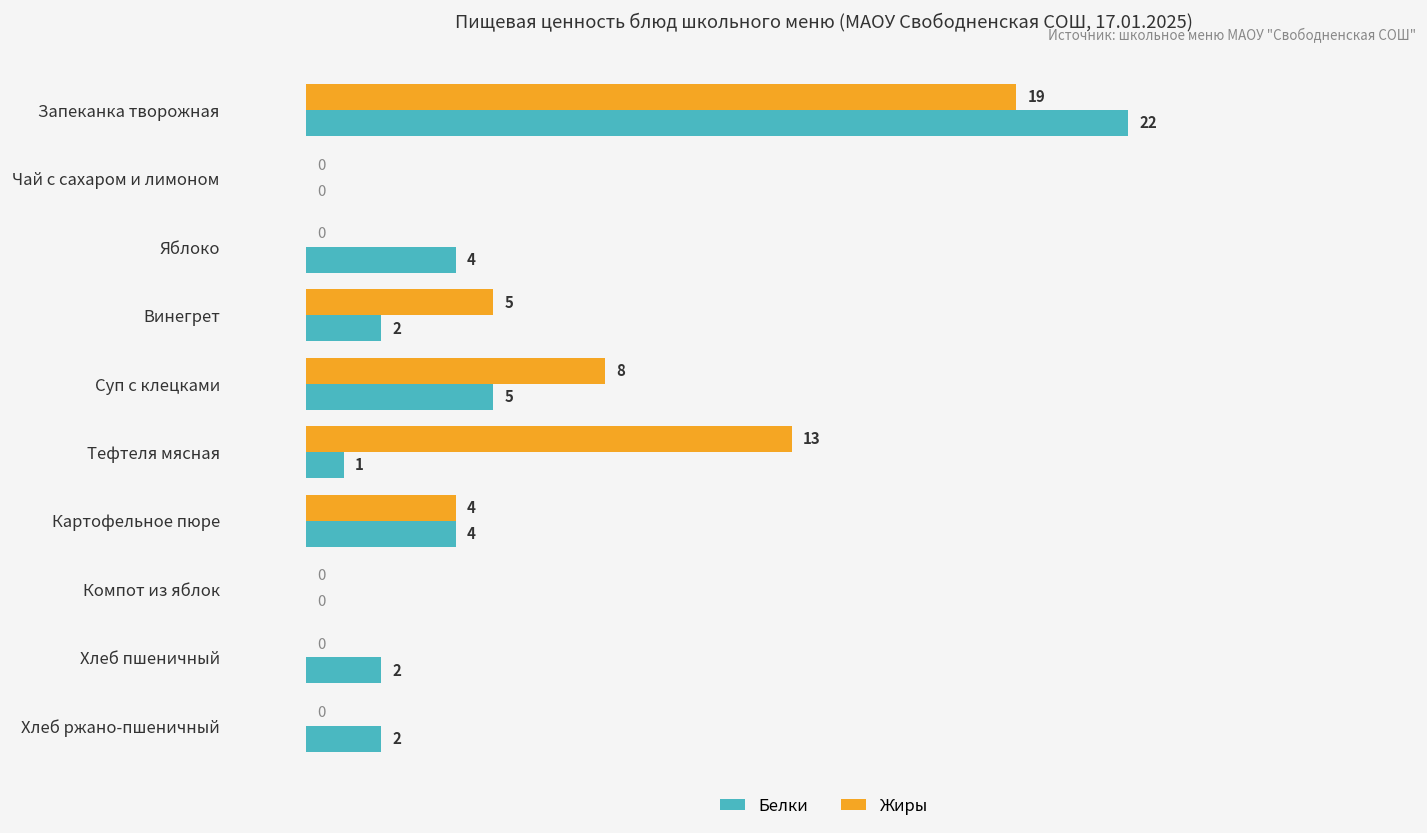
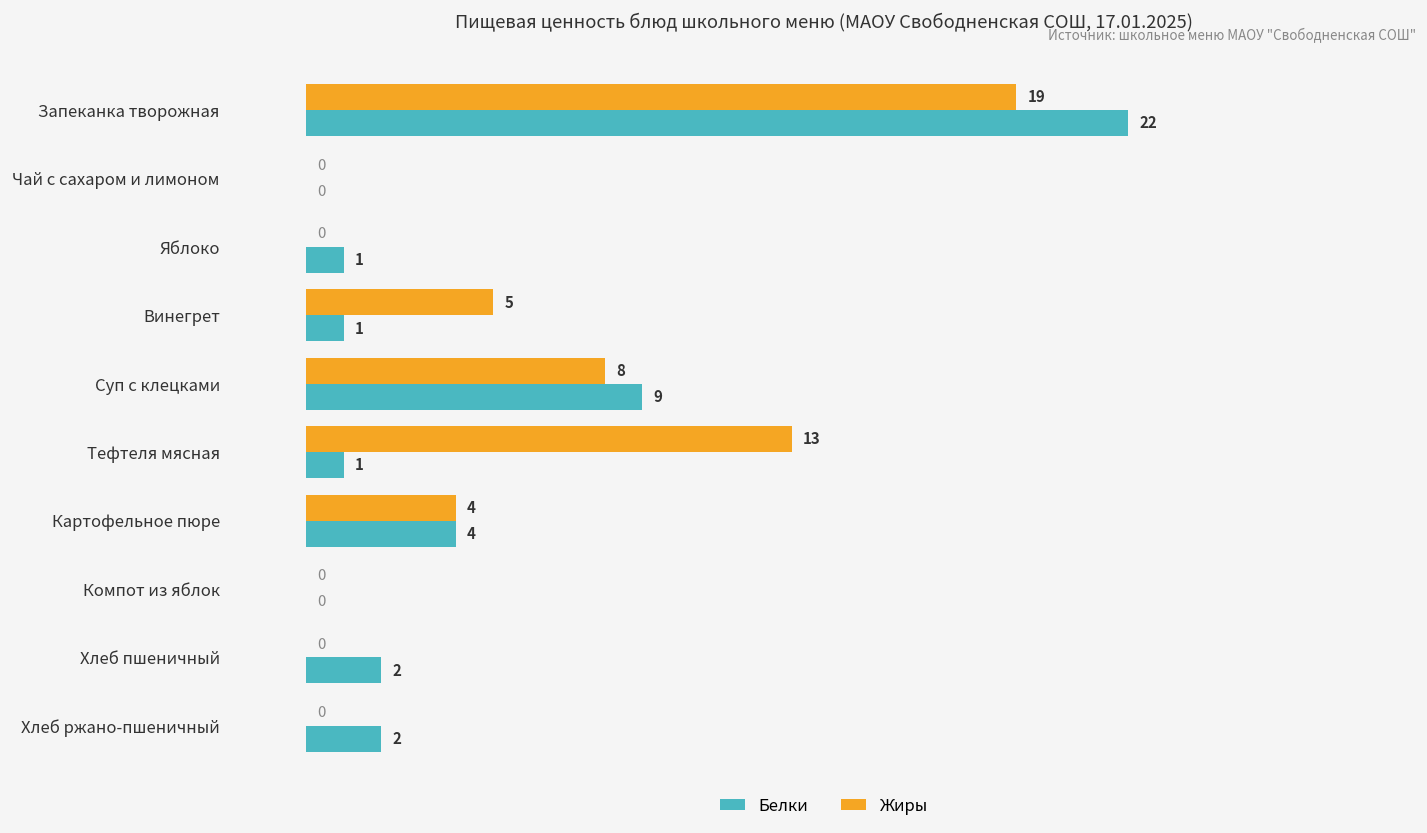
  {
    "Белки": {
      "Запеканка творожная": 22,
      "Чай с сахаром и лимоном": 0,
-     "Яблоко": 4,
-     "Винегрет": 2,
-     "Суп с клецками": 5,
+     "Яблоко": 1,
+     "Винегрет": 1,
+     "Суп с клецками": 9,
      "Тефтеля мясная": 1,
      "Картофельное пюре": 4,
      "Компот из яблок": 0,
      "Хлеб пшеничный": 2,
      "Хлеб ржано-пшеничный": 2
    },
    "Жиры": {
      "Запеканка творожная": 19,
      "Чай с сахаром и лимоном": 0,
      "Яблоко": 0,
      "Винегрет": 5,
      "Суп с клецками": 8,
      "Тефтеля мясная": 13,
      "Картофельное пюре": 4,
      "Компот из яблок": 0,
      "Хлеб пшеничный": 0,
      "Хлеб ржано-пшеничный": 0
    }
  }
